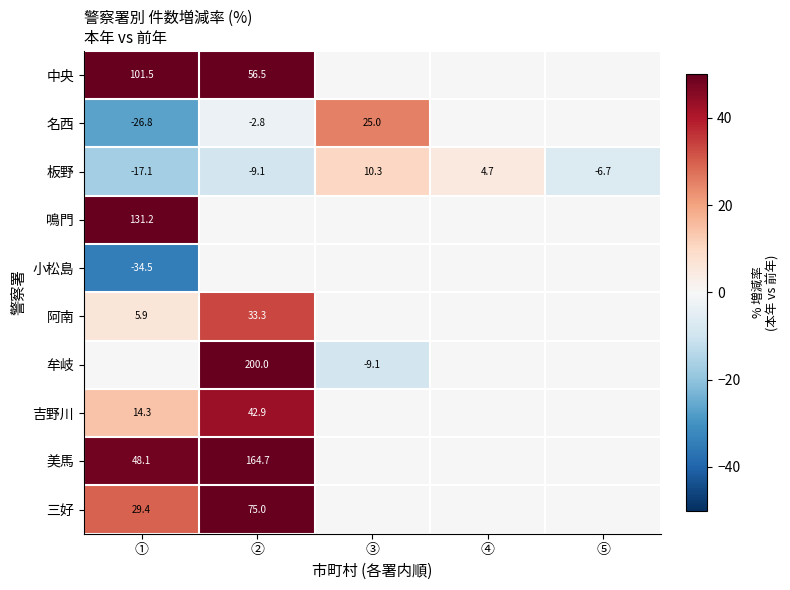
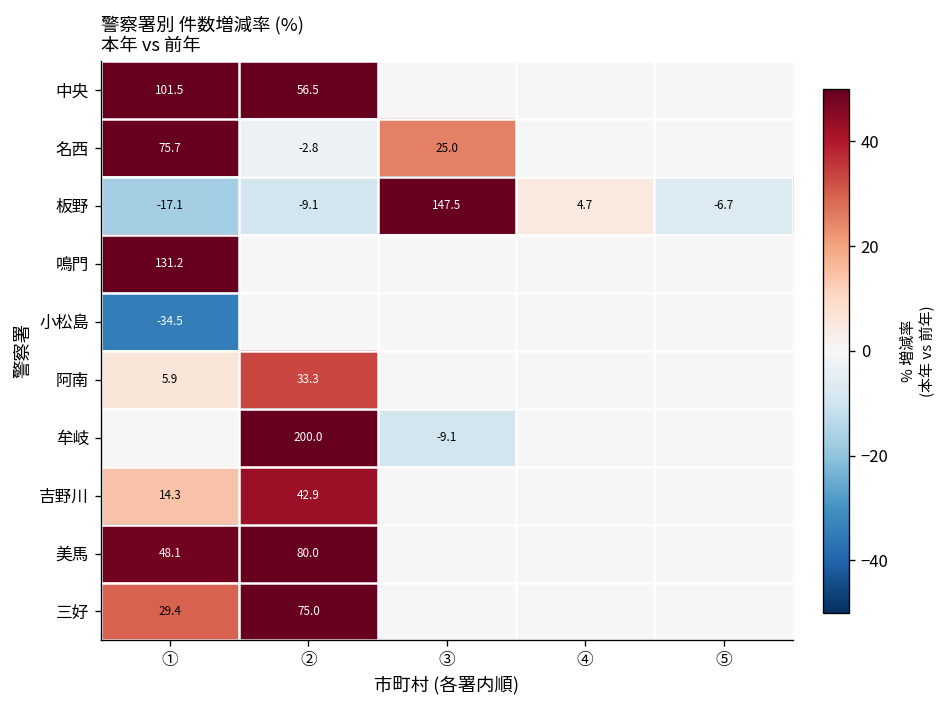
  {
    "中央": {
      "①": 101.5,
      "②": 56.5
    },
    "名西": {
-     "①": -26.8,
+     "①": 75.7,
      "②": -2.8,
      "③": 25.0
    },
    "板野": {
      "①": -17.1,
      "②": -9.1,
-     "③": 10.3,
+     "③": 147.5,
      "④": 4.7,
      "⑤": -6.7
    },
    "鳴門": {
      "①": 131.2
    },
    "小松島": {
      "①": -34.5
    },
    "阿南": {
      "①": 5.9,
      "②": 33.3
    },
    "牟岐": {
      "②": 200.0,
      "③": -9.1
    },
    "吉野川": {
      "①": 14.3,
      "②": 42.9
    },
    "美馬": {
      "①": 48.1,
-     "②": 164.7
+     "②": 80.0
    },
    "三好": {
      "①": 29.4,
      "②": 75.0
    }
  }
